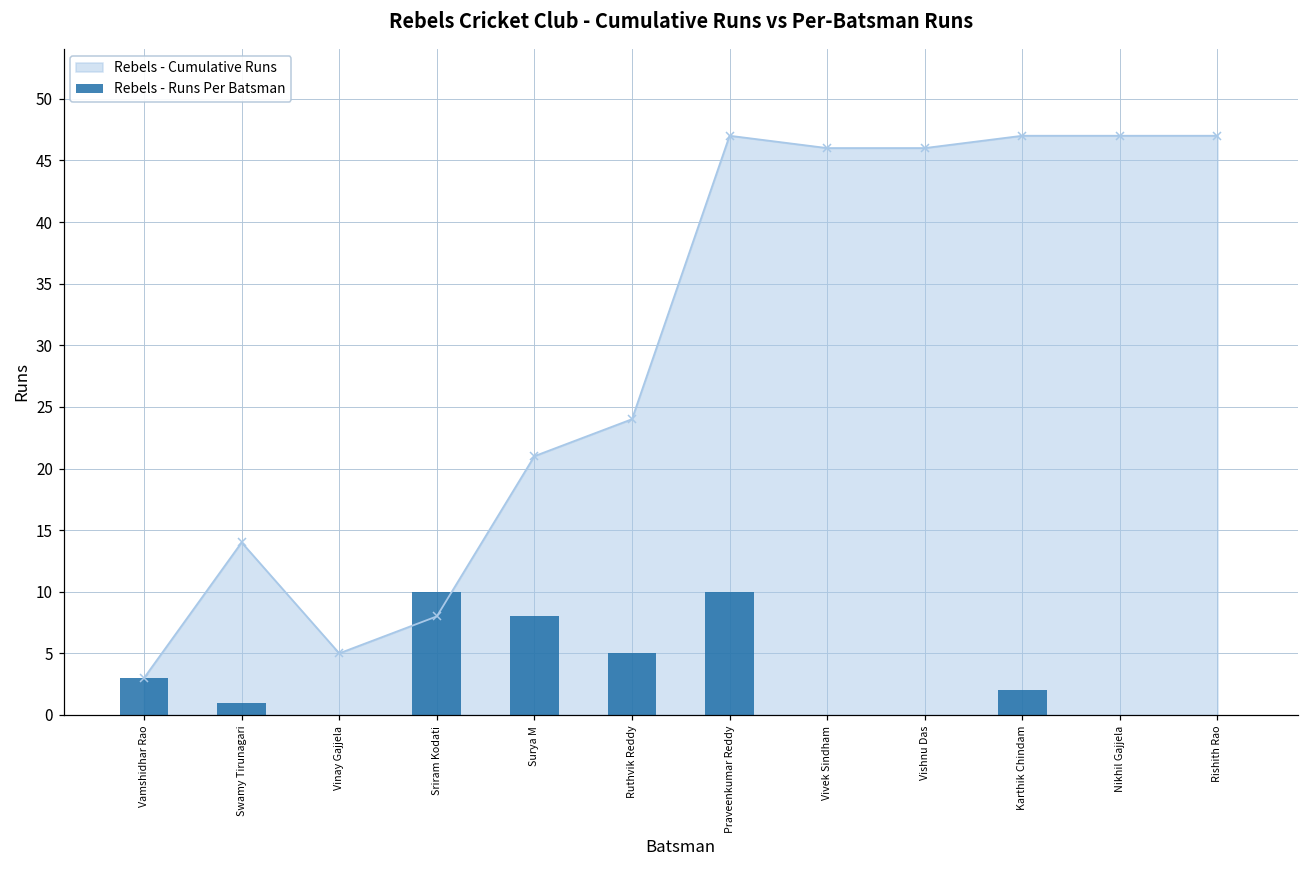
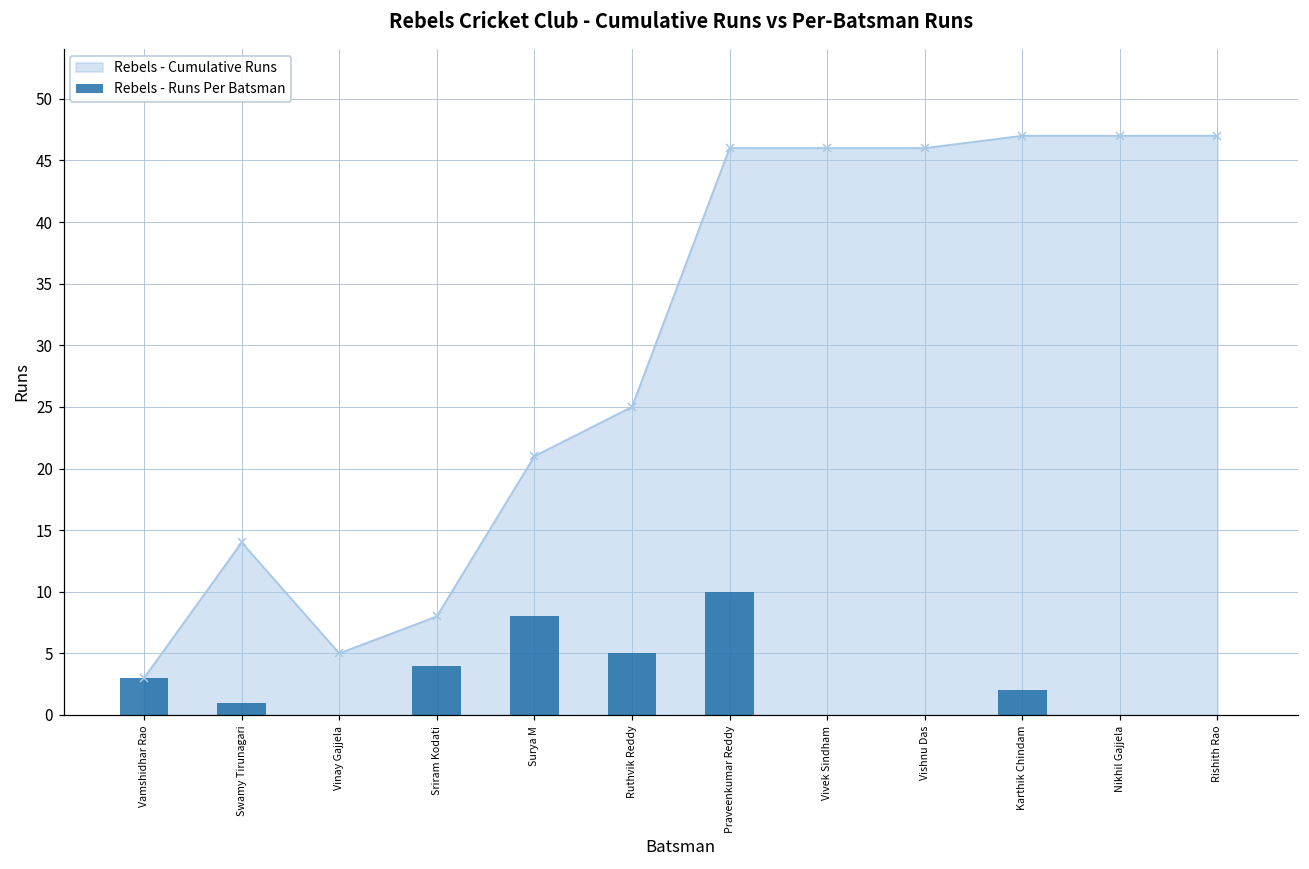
  {
    "Rebels - Runs Per Batsman": {
      "Vamshidhar Rao": 3,
      "Swamy Tirunagari": 1,
      "Vinay Gajjela": 0,
-     "Sriram Kodati": 10,
+     "Sriram Kodati": 4,
      "Surya M": 8,
      "Ruthvik Reddy": 5,
      "Praveenkumar Reddy": 10,
      "Vivek Sindham": 0,
      "Vishnu Das": 0,
      "Karthik Chindam": 2,
      "Nikhil Gajjela": 0,
      "Rishith Rao": 0
    },
    "Rebels - Cumulative Runs": {
      "Vamshidhar Rao": 3,
      "Swamy Tirunagari": 14,
      "Vinay Gajjela": 5,
      "Sriram Kodati": 8,
      "Surya M": 21,
-     "Ruthvik Reddy": 24,
-     "Praveenkumar Reddy": 47,
+     "Ruthvik Reddy": 25,
+     "Praveenkumar Reddy": 46,
      "Vivek Sindham": 46,
      "Vishnu Das": 46,
      "Karthik Chindam": 47,
      "Nikhil Gajjela": 47,
      "Rishith Rao": 47
    }
  }
